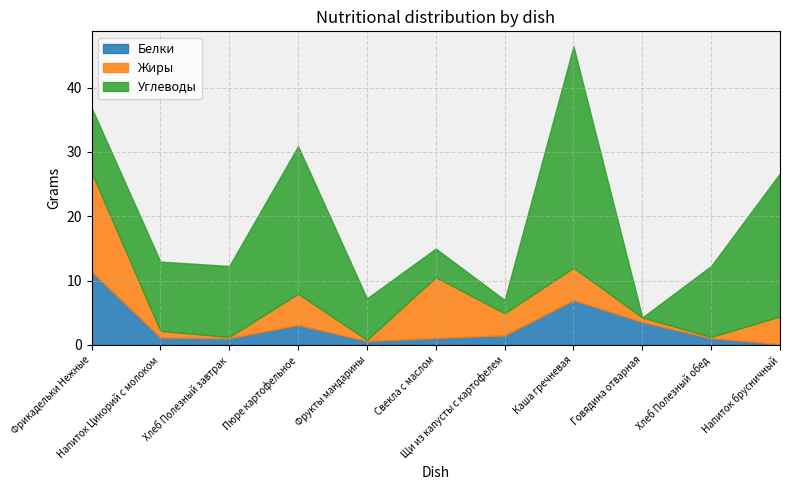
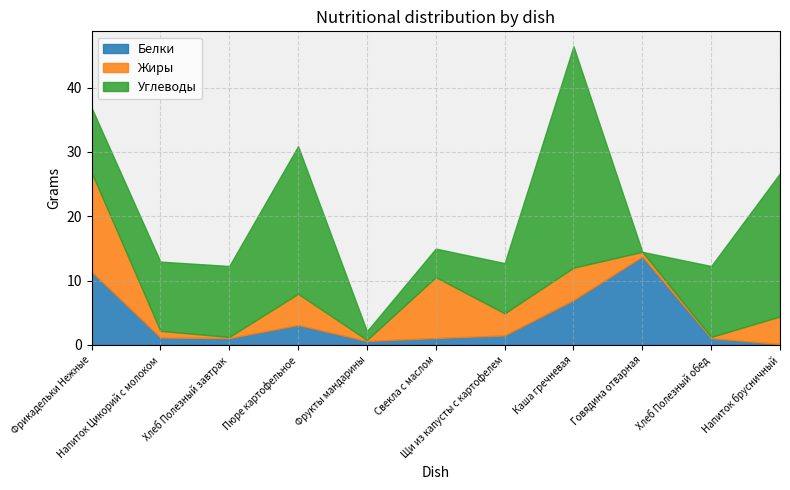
  {
    "Белки": {
      "Фрикадельки Нежные": 11,
      "Напиток Цикорий с молоком": 1,
      "Пюре картофельное": 3,
      "Свекла с маслом": 1,
      "Щи из капусты с картофелем": 1,
      "Каша гречневая": 7,
-     "Говядина отварная": 4
+     "Говядина отварная": 14
    },
    "Жиры": {
      "Фрикадельки Нежные": 15,
      "Напиток Цикорий с молоком": 1,
      "Пюре картофельное": 5,
      "Свекла с маслом": 9,
      "Щи из капусты с картофелем": 3,
      "Каша гречневая": 5,
      "Напиток брусничный": 4
    },
    "Углеводы": {
      "Фрикадельки Нежные": 10,
      "Напиток Цикорий с молоком": 11,
      "Хлеб Полезный завтрак": 11,
      "Пюре картофельное": 23,
-     "Фрукты мандарины": 6,
+     "Фрукты мандарины": 1,
      "Свекла с маслом": 4,
-     "Щи из капусты с картофелем": 2,
+     "Щи из капусты с картофелем": 8,
      "Каша гречневая": 34,
      "Хлеб Полезный обед": 11,
      "Напиток брусничный": 22
    }
  }
